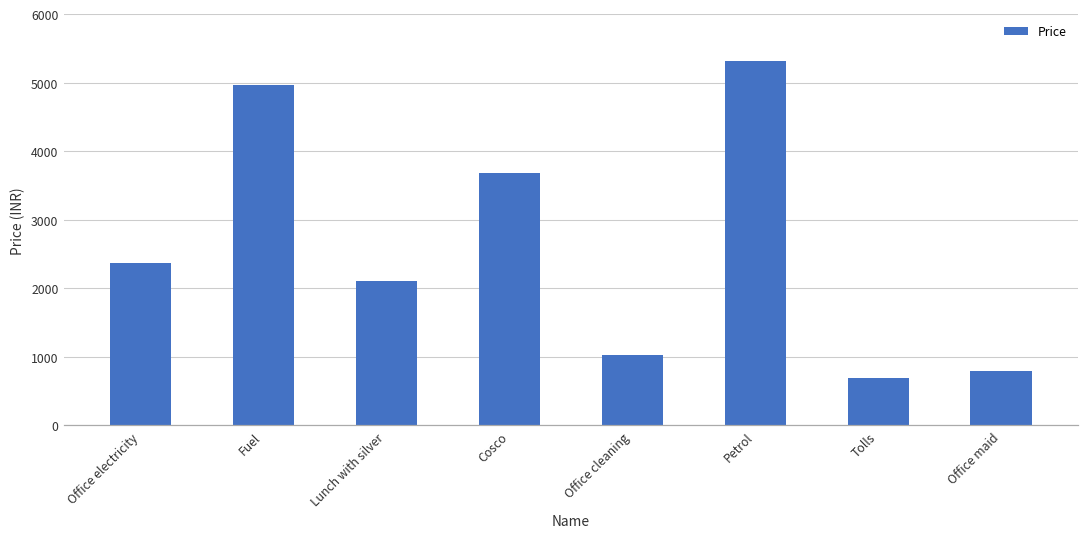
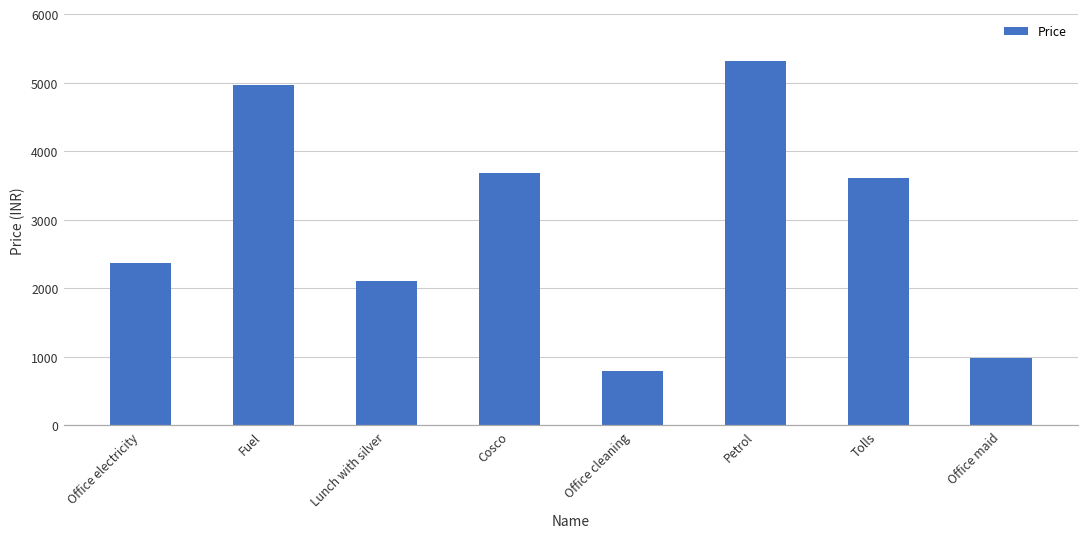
  {
    "Office electricity": 2400,
    "Fuel": 5000,
    "Lunch with silver": 2100,
    "Cosco": 3700,
-   "Office cleaning": 1000,
+   "Office cleaning": 800,
    "Petrol": 5300,
-   "Tolls": 700,
-   "Office maid": 800
+   "Tolls": 3600,
+   "Office maid": 1000
  }
